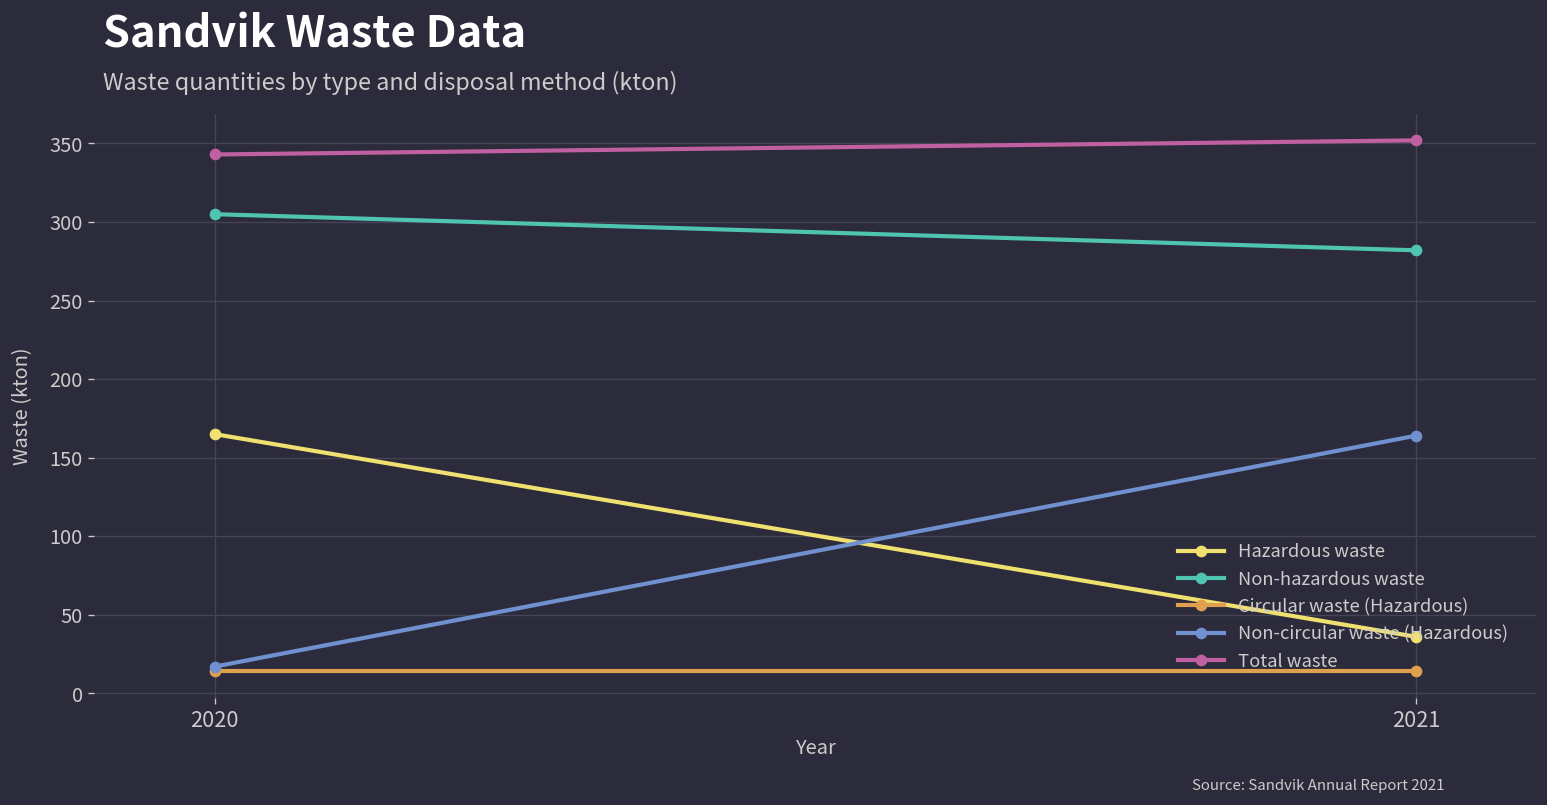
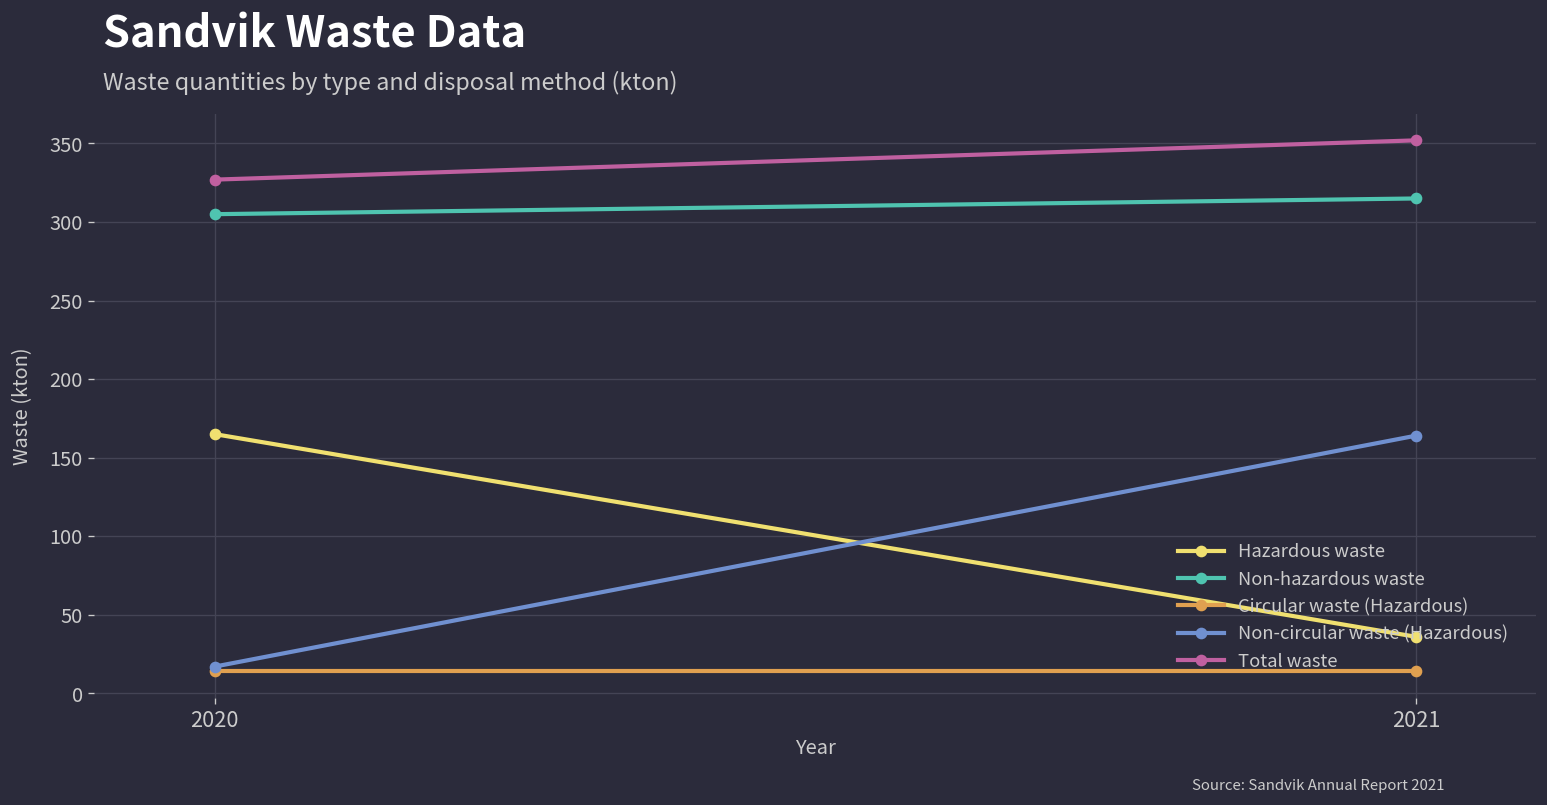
  {
    "Hazardous waste": {
      "2020": 165
    },
    "Non-hazardous waste": {
      "2020": 305,
-     "2021": 282
+     "2021": 315
    },
    "Circular waste (Hazardous)": {
      "2020": 14
    },
    "Non-circular waste (Hazardous)": {
      "2020": 17,
      "2021": 164
    },
    "Total waste": {
-     "2020": 343,
+     "2020": 327,
      "2021": 352
    }
  }
